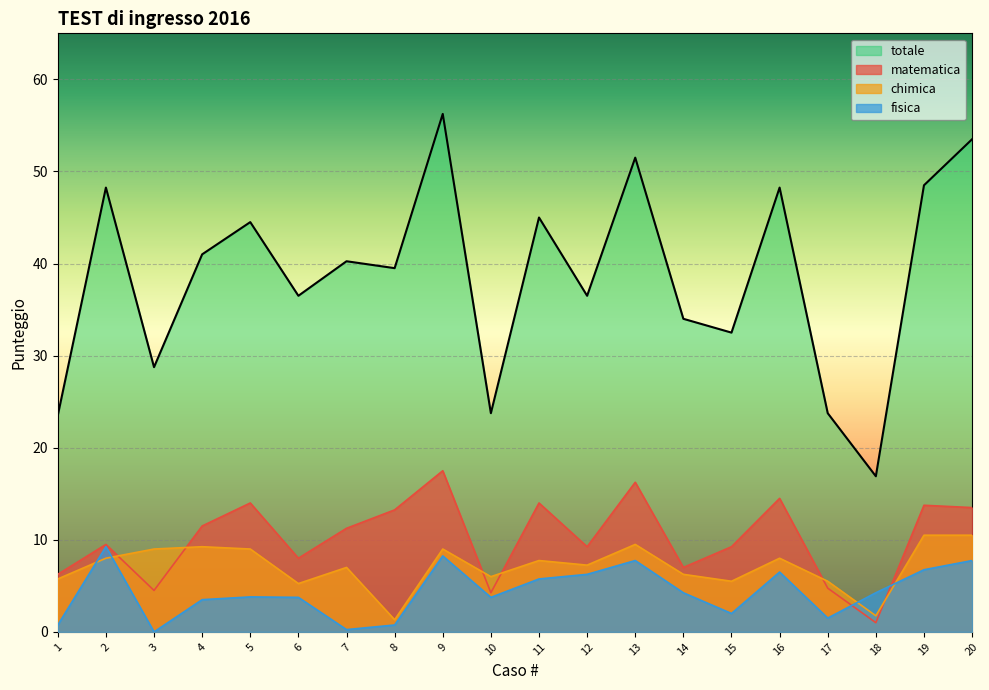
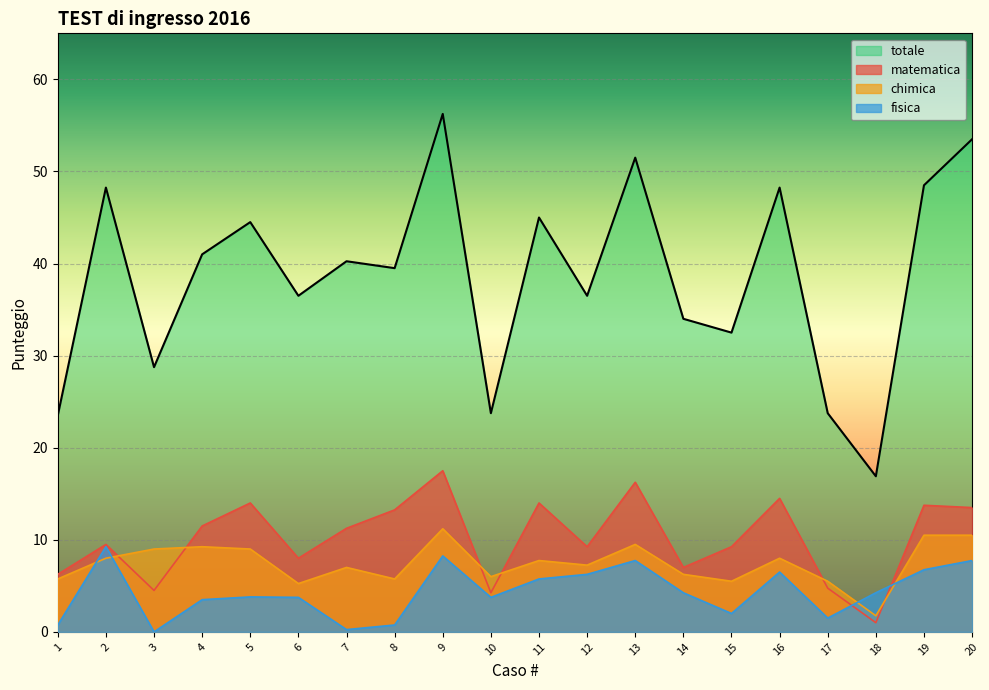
  {
    "totale": {
      "1": 24,
      "2": 48,
      "3": 29,
      "4": 41,
      "5": 45,
      "6": 37,
      "7": 40,
      "8": 40,
      "9": 56,
      "10": 24,
      "11": 45,
      "12": 37,
      "13": 52,
      "14": 34,
      "15": 33,
      "16": 48,
      "17": 24,
      "18": 17,
      "19": 49,
      "20": 54
    },
    "matematica": {
      "1": 6,
      "3": 5,
      "4": 12,
      "5": 14,
      "6": 8,
      "7": 11,
      "8": 13,
      "9": 18,
      "10": 4,
      "11": 14,
      "12": 9,
      "13": 16,
      "14": 7,
      "15": 9,
      "16": 15,
      "17": 5,
      "18": 1,
      "19": 14,
      "20": 14
    },
    "chimica": {
      "1": 6,
      "2": 8,
      "3": 9,
      "4": 9,
      "5": 9,
      "6": 5,
      "7": 7,
-     "8": 1,
-     "9": 9,
+     "8": 6,
+     "9": 11,
      "10": 6,
      "11": 8,
      "12": 7,
      "13": 10,
      "14": 6,
      "15": 6,
      "16": 8,
      "17": 6,
      "18": 2,
      "19": 11,
      "20": 11
    },
    "fisica": {
      "1": 1,
      "3": 0,
      "4": 4,
      "5": 4,
      "6": 4,
      "7": 0,
      "8": 1,
      "9": 8,
      "10": 4,
      "11": 6,
      "12": 6,
      "13": 8,
      "14": 4,
      "15": 2,
      "16": 7,
      "17": 2,
      "18": 4,
      "19": 7,
      "20": 8
    }
  }
